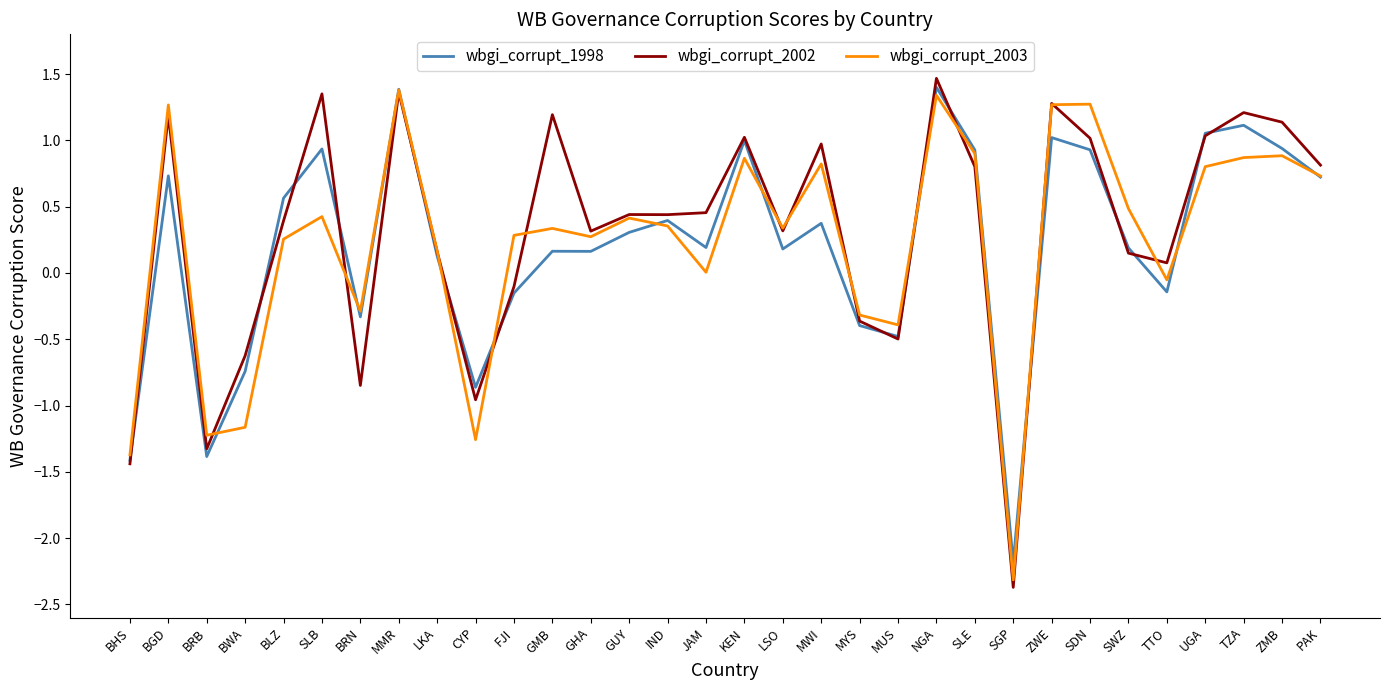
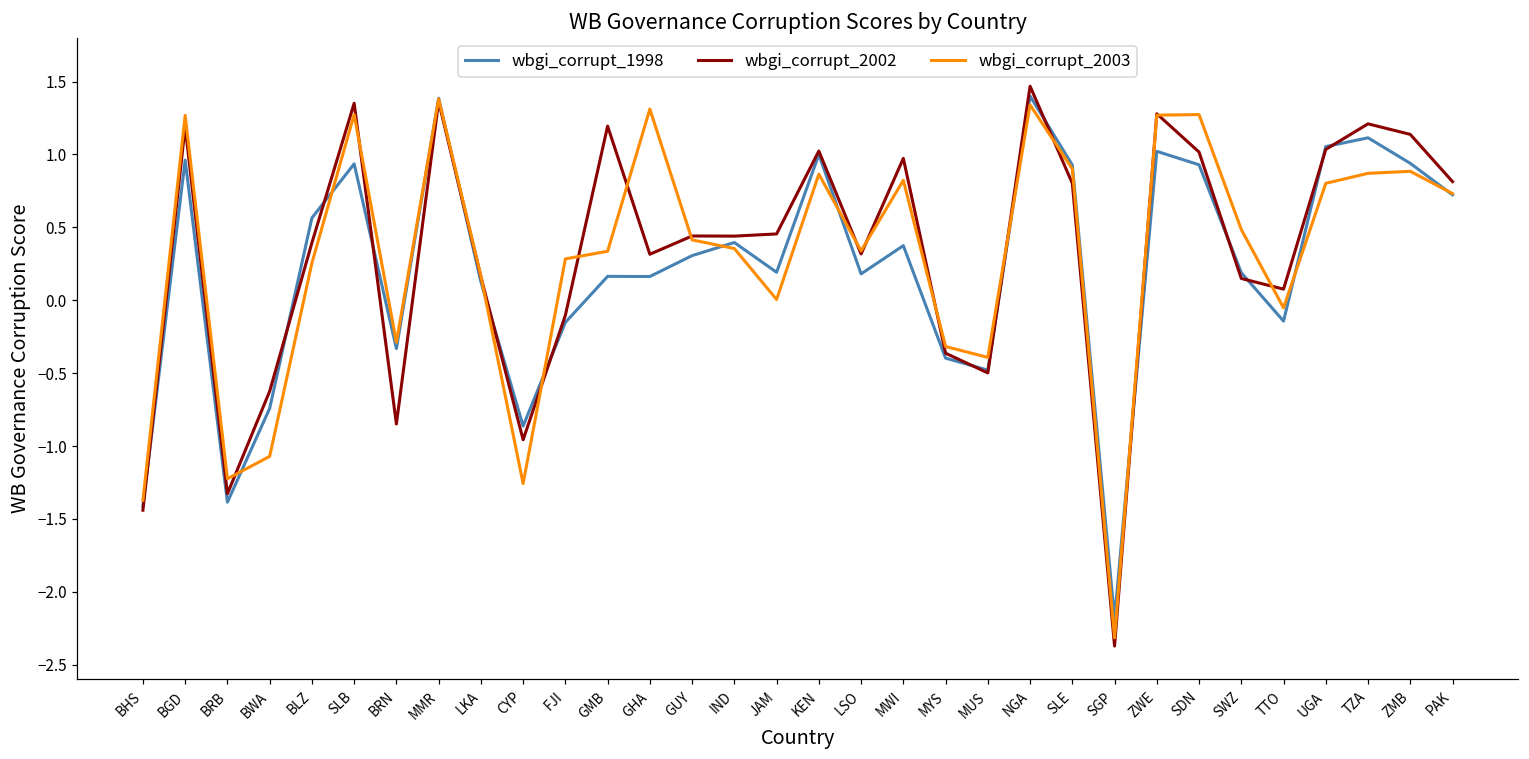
  {
    "wbgi_corrupt_1998": {
      "BHS": -1.41,
-     "BGD": 0.73,
+     "BGD": 0.96,
      "BRB": -1.38,
      "BWA": -0.74,
      "BLZ": 0.56,
      "SLB": 0.94,
      "BRN": -0.33,
      "LKA": 0.13,
      "CYP": -0.86,
      "FJI": -0.15,
      "GMB": 0.16,
      "GHA": 0.16,
      "GUY": 0.31,
      "IND": 0.40,
      "JAM": 0.19,
      "KEN": 1.00,
      "LSO": 0.18,
      "MWI": 0.37,
      "MYS": -0.40,
      "NGA": 1.40,
      "SLE": 0.93,
      "SGP": -2.18,
      "ZWE": 1.02,
      "SDN": 0.93,
      "SWZ": 0.19,
      "TTO": -0.14,
      "UGA": 1.05,
      "TZA": 1.11,
      "ZMB": 0.94
    },
    "wbgi_corrupt_2002": {
      "BHS": -1.44,
      "BGD": 1.19,
      "BRB": -1.33,
      "BWA": -0.62,
      "BLZ": 0.39,
      "SLB": 1.35,
      "BRN": -0.85,
      "CYP": -0.96,
      "FJI": -0.10,
      "GMB": 1.19,
      "GHA": 0.32,
      "GUY": 0.44,
      "IND": 0.44,
      "JAM": 0.45,
      "KEN": 1.02,
      "LSO": 0.32,
      "MWI": 0.97,
      "MYS": -0.36,
      "NGA": 1.47,
      "SLE": 0.80,
      "SGP": -2.37,
      "SDN": 1.02,
      "SWZ": 0.15,
      "TTO": 0.08,
      "UGA": 1.03,
      "TZA": 1.21,
      "ZMB": 1.14,
      "PAK": 0.81
    },
    "wbgi_corrupt_2003": {
      "BHS": -1.37,
      "BGD": 1.27,
      "BRB": -1.22,
-     "BWA": -1.16,
+     "BWA": -1.07,
      "BLZ": 0.26,
-     "SLB": 0.43,
+     "SLB": 1.27,
      "BRN": -0.29,
      "CYP": -1.26,
      "FJI": 0.28,
      "GMB": 0.34,
-     "GHA": 0.27,
+     "GHA": 1.31,
      "GUY": 0.41,
      "IND": 0.35,
      "JAM": 0.01,
      "KEN": 0.86,
      "LSO": 0.34,
      "MWI": 0.82,
      "MYS": -0.32,
      "MUS": -0.39,
      "NGA": 1.34,
      "SLE": 0.90,
      "SGP": -2.31,
      "SDN": 1.27,
      "SWZ": 0.49,
      "TTO": -0.05,
      "UGA": 0.80,
      "TZA": 0.87,
      "ZMB": 0.88
    }
  }
